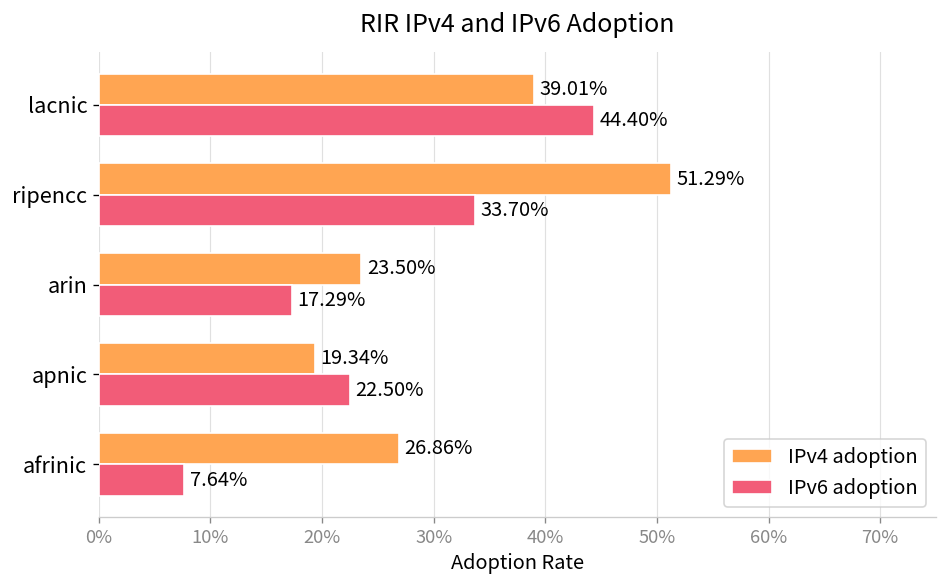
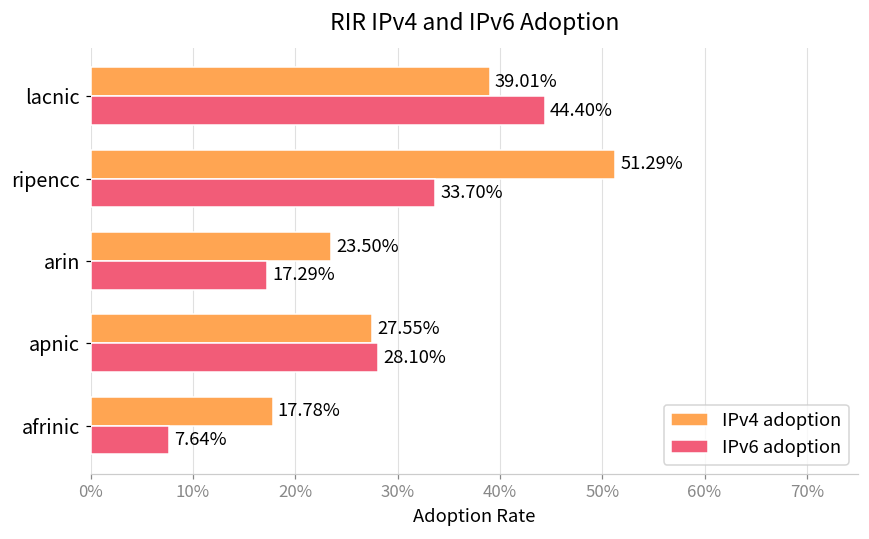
  {
    "IPv4 adoption": {
      "lacnic": "39.01%",
      "ripencc": "51.29%",
      "arin": "23.50%",
-     "apnic": "19.34%",
-     "afrinic": "26.86%"
+     "apnic": "27.55%",
+     "afrinic": "17.78%"
    },
    "IPv6 adoption": {
      "lacnic": "44.40%",
      "ripencc": "33.70%",
      "arin": "17.29%",
-     "apnic": "22.50%",
+     "apnic": "28.10%",
      "afrinic": "7.64%"
    }
  }
